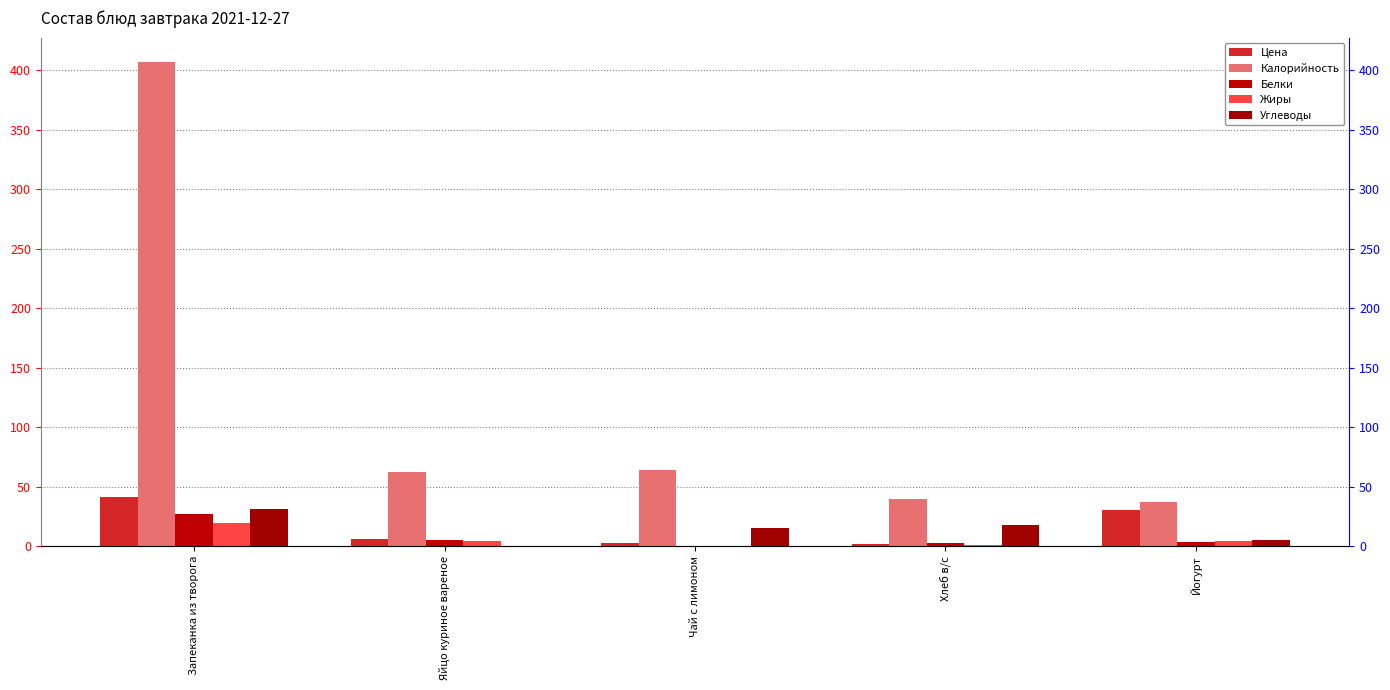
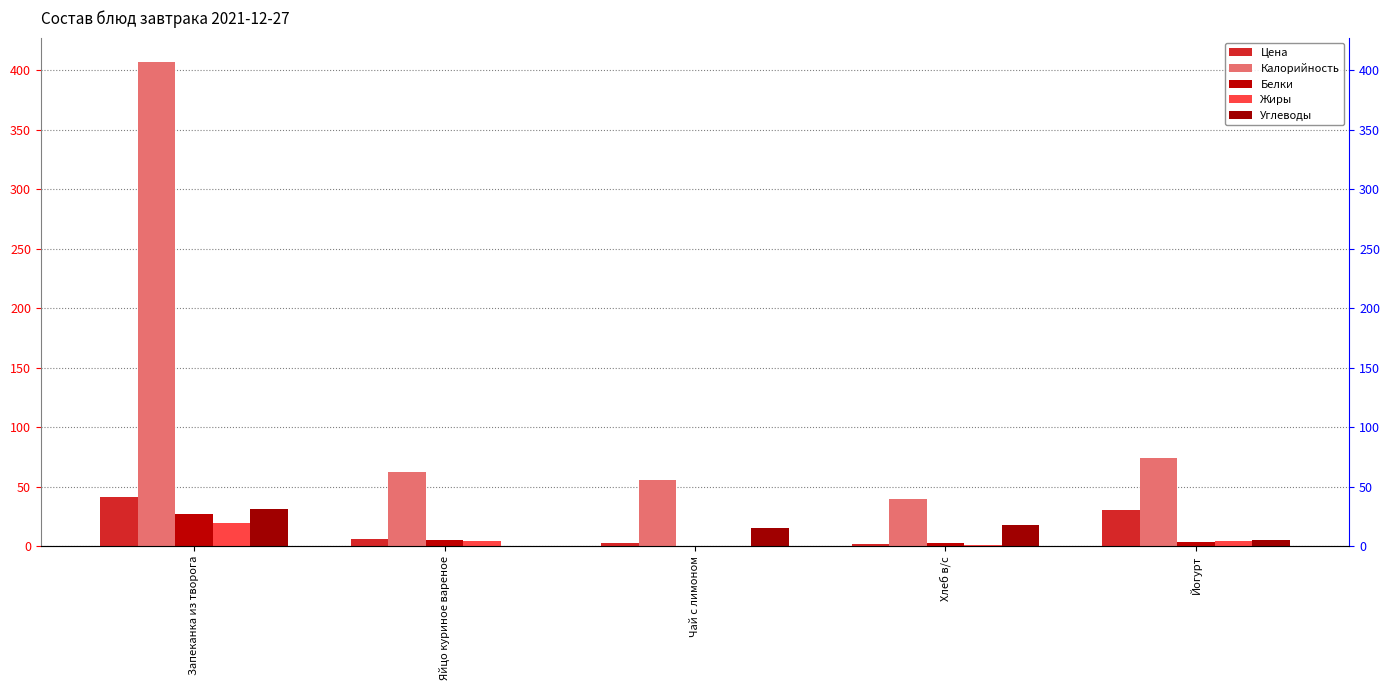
  {
    "Калорийность": {
      "Запеканка из творога": 407,
      "Яйцо куриное вареное": 62,
-     "Чай с лимоном": 64,
+     "Чай с лимоном": 56,
      "Хлеб в/с": 40,
-     "Йогурт": 37
+     "Йогурт": 74
    }
  }
